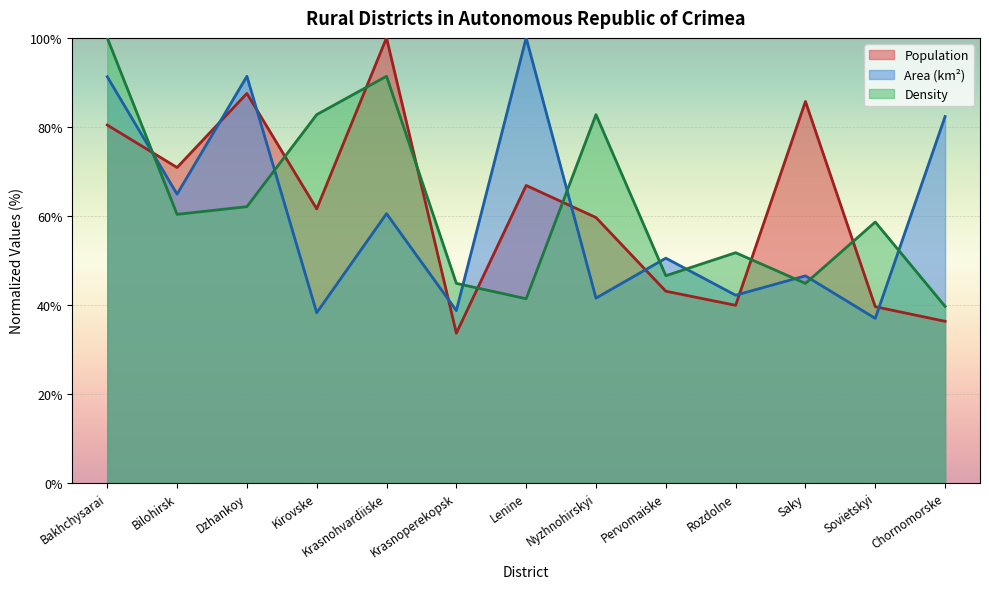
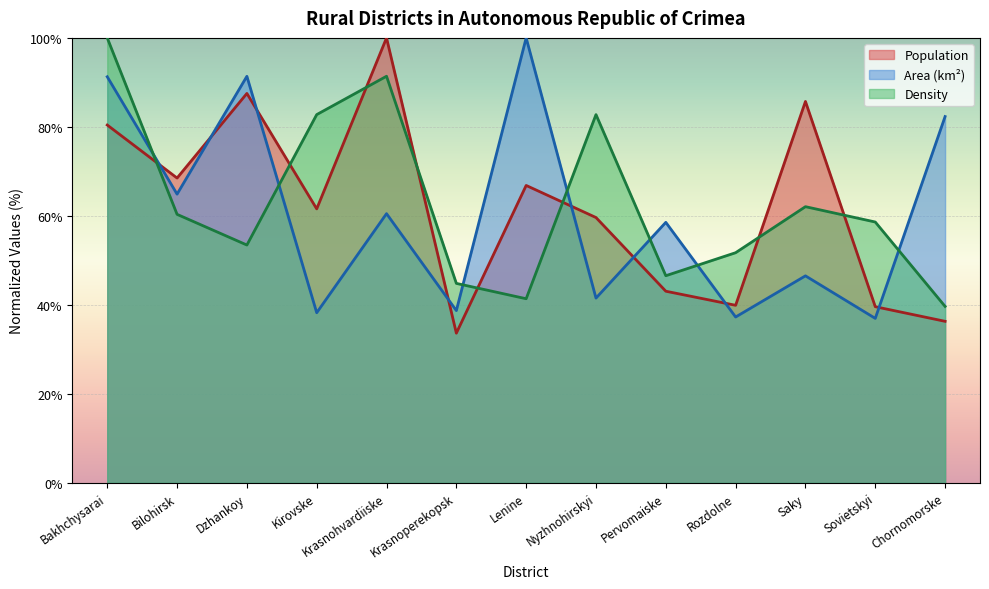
  {
    "Population": {
      "Bakhchysarai": "80%",
-     "Bilohirsk": "71%",
+     "Bilohirsk": "69%",
      "Dzhankoy": "88%",
      "Kirovske": "62%",
      "Krasnohvardiiske": "100%",
      "Krasnoperekopsk": "34%",
      "Lenine": "67%",
      "Nyzhnohirskyi": "60%",
      "Pervomaiske": "43%",
      "Rozdolne": "40%",
      "Saky": "86%",
      "Sovietskyi": "40%",
      "Chornomorske": "36%"
    },
    "Area (km²)": {
      "Bakhchysarai": "91%",
      "Bilohirsk": "65%",
      "Dzhankoy": "91%",
      "Kirovske": "38%",
      "Krasnohvardiiske": "61%",
      "Krasnoperekopsk": "39%",
      "Lenine": "100%",
      "Nyzhnohirskyi": "42%",
-     "Pervomaiske": "50%",
-     "Rozdolne": "42%",
+     "Pervomaiske": "59%",
+     "Rozdolne": "37%",
      "Saky": "47%",
      "Sovietskyi": "37%",
      "Chornomorske": "82%"
    },
    "Density": {
      "Bakhchysarai": "100%",
      "Bilohirsk": "60%",
-     "Dzhankoy": "62%",
+     "Dzhankoy": "53%",
      "Kirovske": "83%",
      "Krasnohvardiiske": "91%",
      "Krasnoperekopsk": "45%",
      "Lenine": "41%",
      "Nyzhnohirskyi": "83%",
      "Pervomaiske": "47%",
      "Rozdolne": "52%",
-     "Saky": "45%",
+     "Saky": "62%",
      "Sovietskyi": "59%",
      "Chornomorske": "40%"
    }
  }
